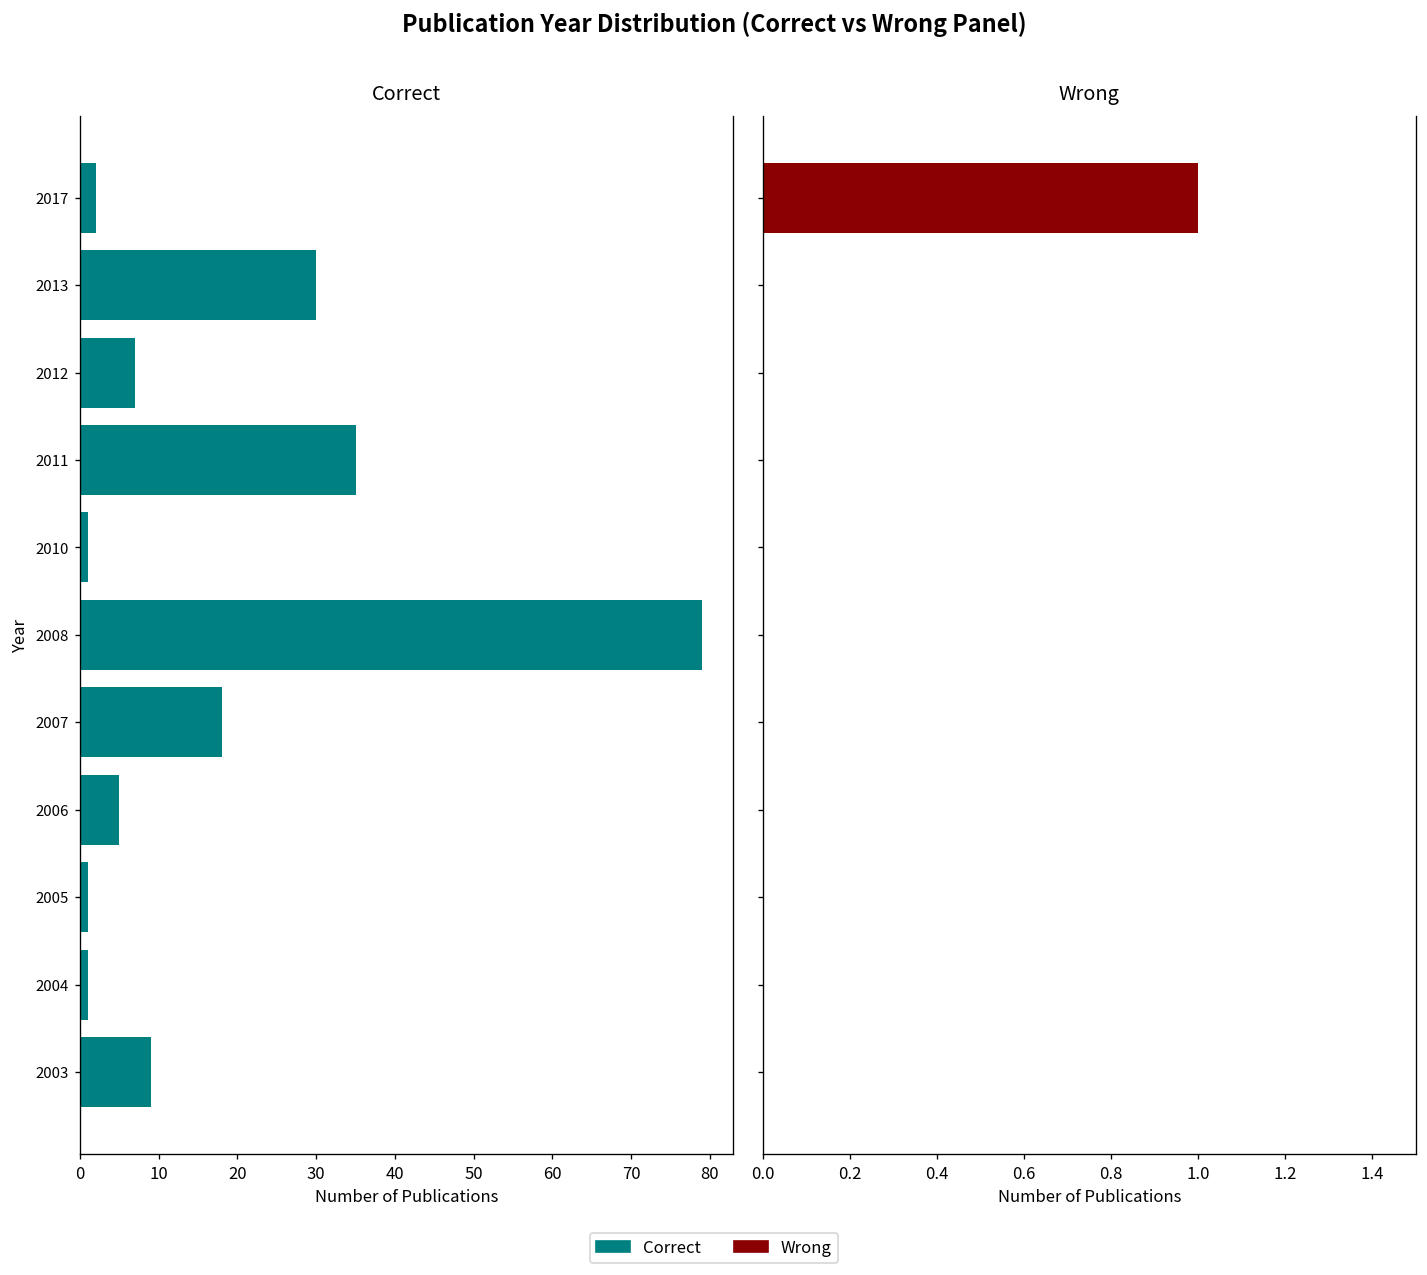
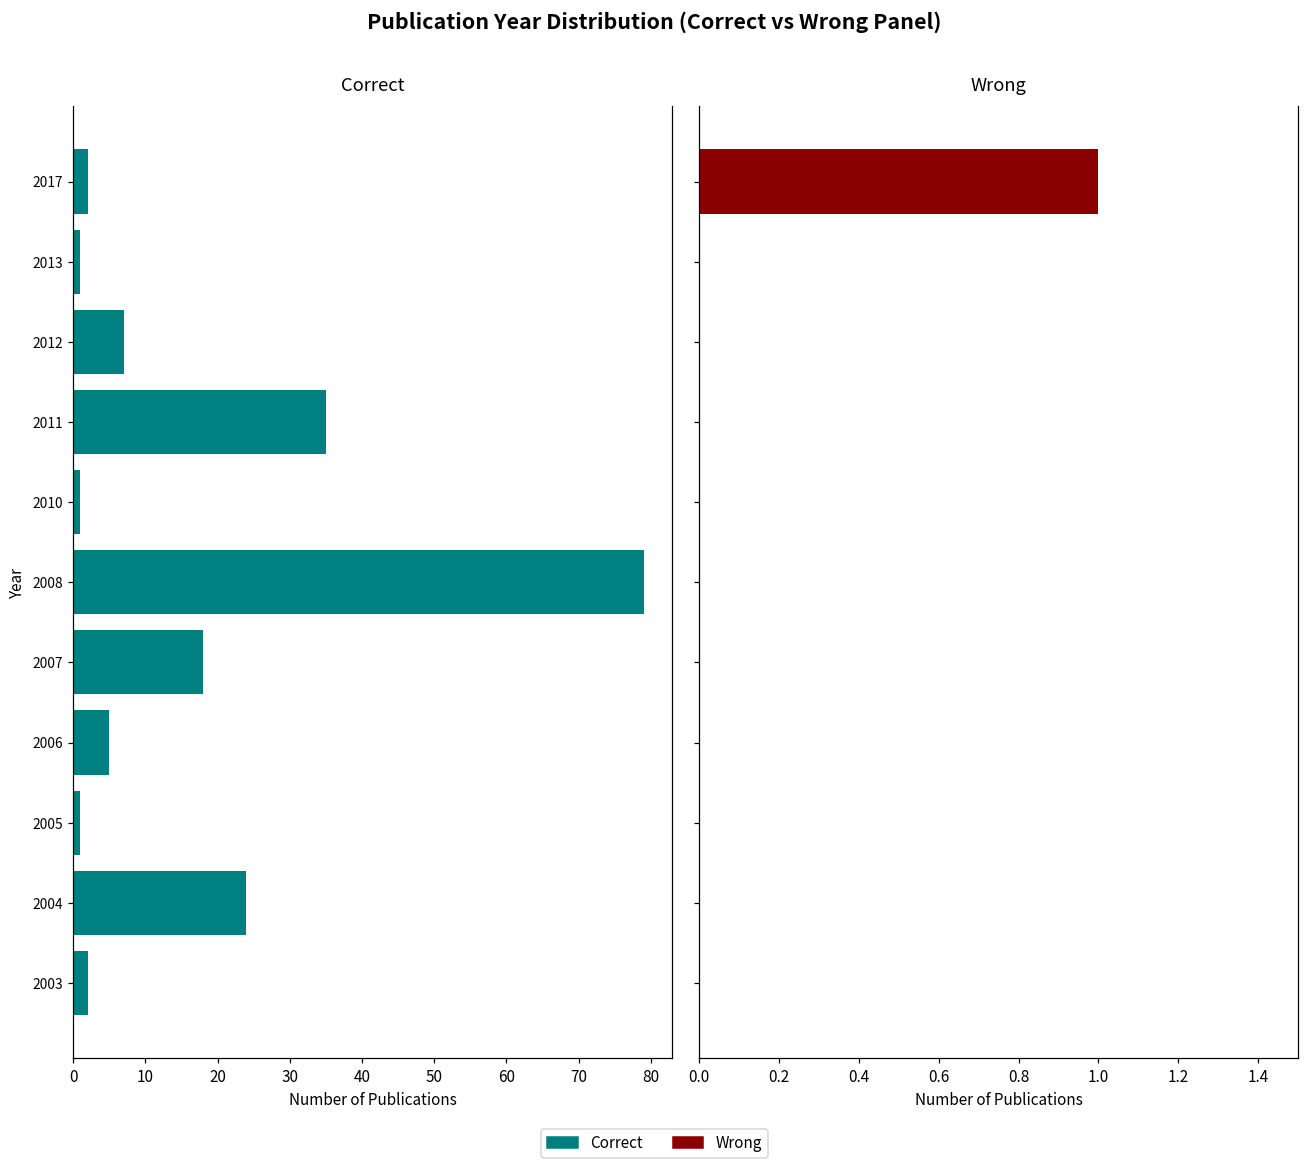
  {
    "Correct": {
      "2017": 2,
-     "2013": 30,
+     "2013": 1,
      "2012": 7,
      "2011": 35,
      "2010": 1,
      "2008": 79,
      "2007": 18,
      "2006": 5,
      "2005": 1,
-     "2004": 1,
-     "2003": 9
+     "2004": 24,
+     "2003": 2
    }
  }
